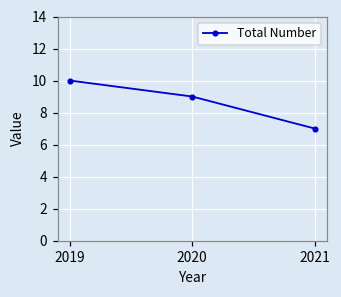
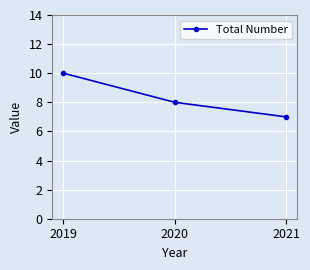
  {
    "2019": 10,
-   "2020": 9,
+   "2020": 8,
    "2021": 7
  }
